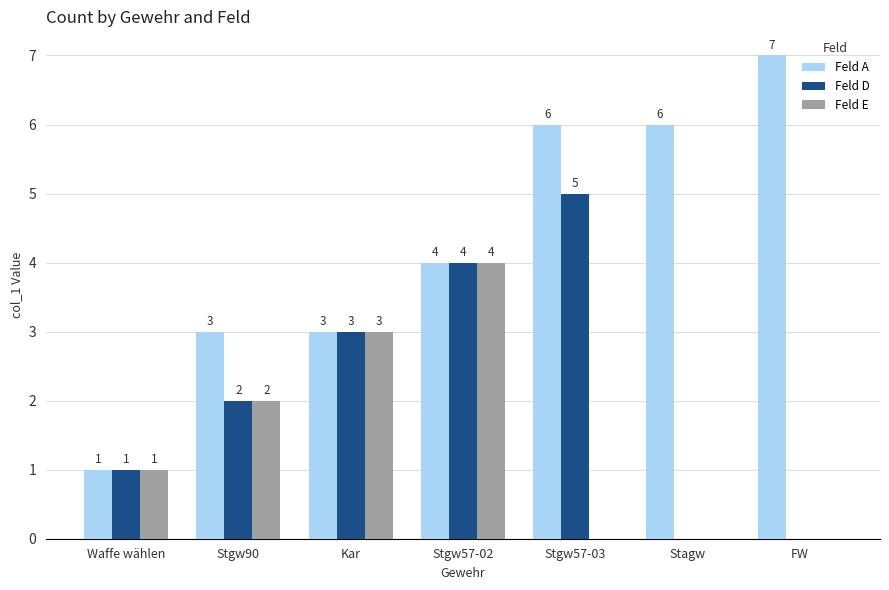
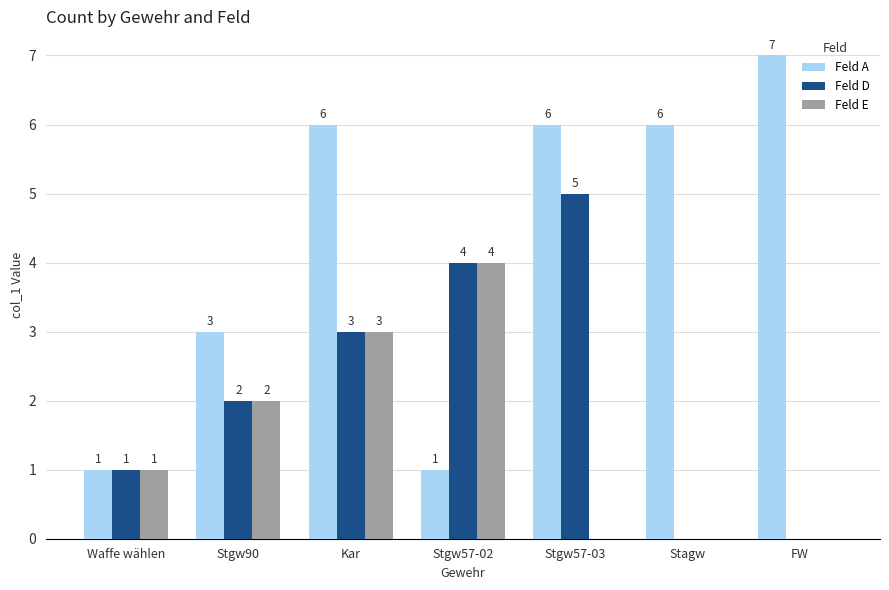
  {
    "Feld A": {
      "Waffe wählen": 1,
      "Stgw90": 3,
-     "Kar": 3,
-     "Stgw57-02": 4,
+     "Kar": 6,
+     "Stgw57-02": 1,
      "Stgw57-03": 6,
      "Stagw": 6,
      "FW": 7
    },
    "Feld D": {
      "Waffe wählen": 1,
      "Stgw90": 2,
      "Kar": 3,
      "Stgw57-02": 4,
      "Stgw57-03": 5
    },
    "Feld E": {
      "Waffe wählen": 1,
      "Stgw90": 2,
      "Kar": 3,
      "Stgw57-02": 4
    }
  }
